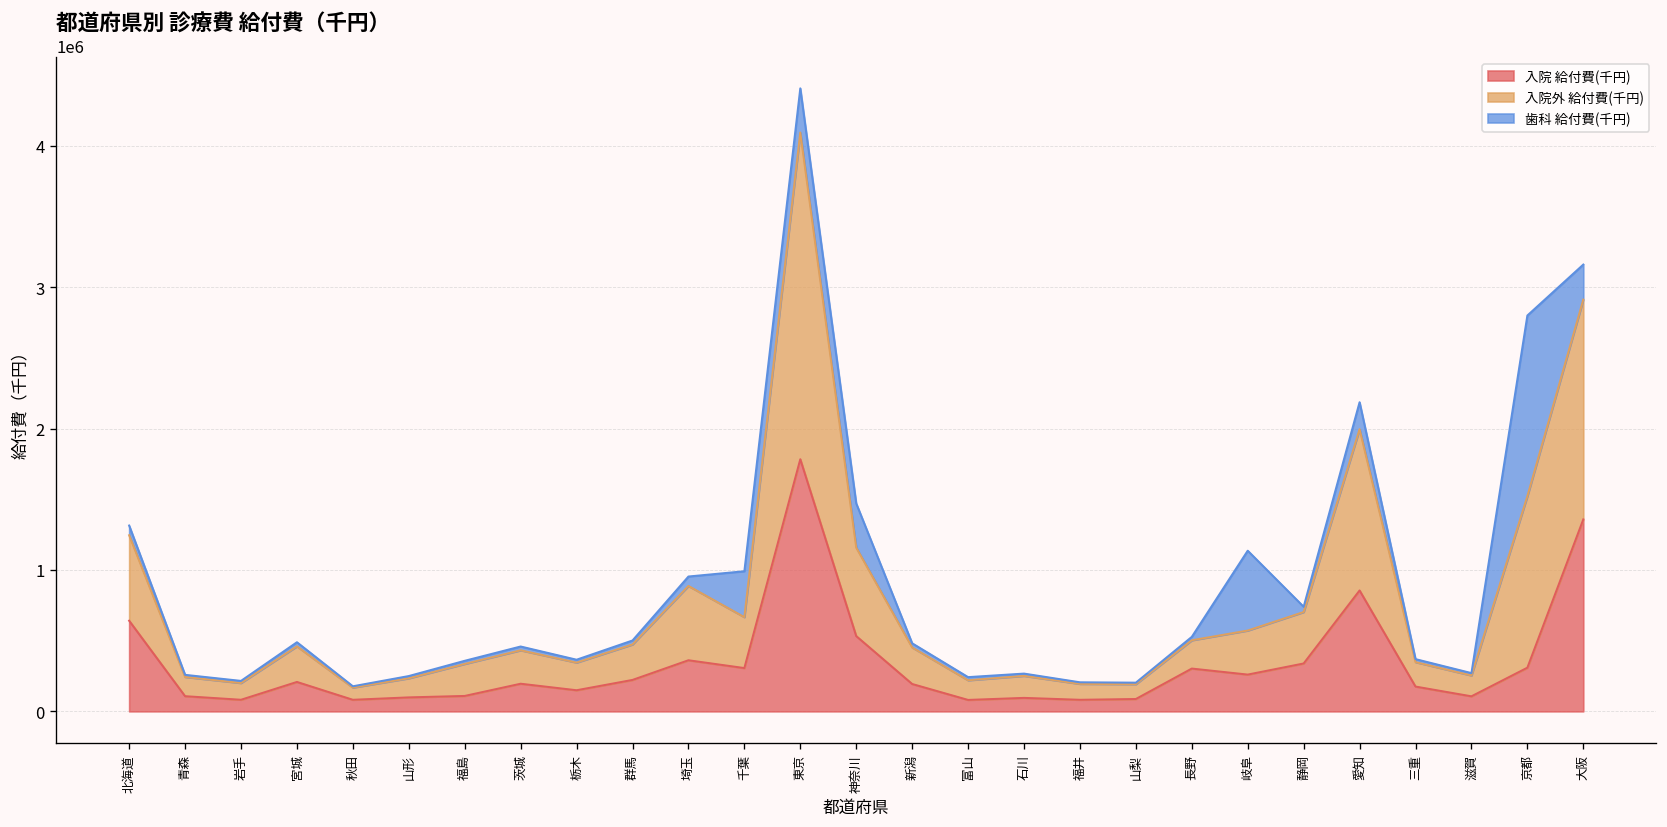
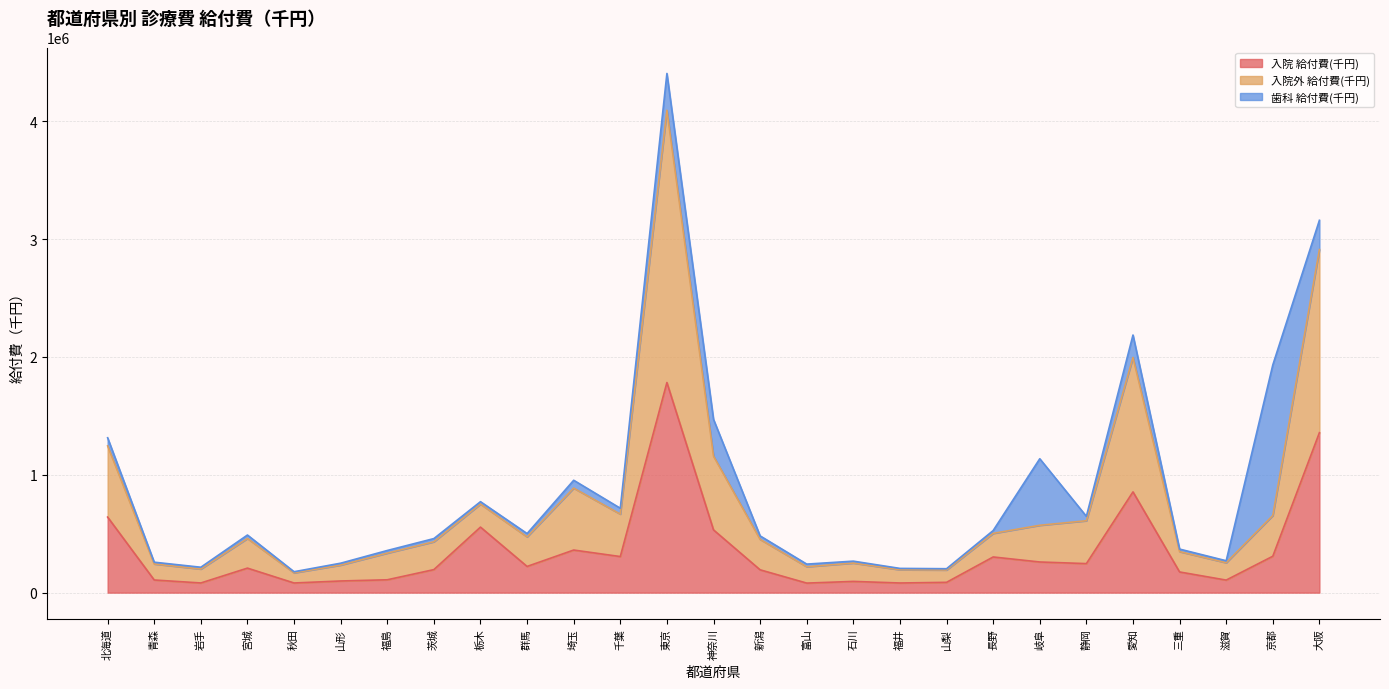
  {
    "入院 給付費(千円)": {
      "北海道": 640000,
      "青森": 110000,
      "岩手": 80000,
      "宮城": 210000,
      "秋田": 80000,
      "山形": 100000,
      "福島": 110000,
      "茨城": 200000,
-     "栃木": 150000,
+     "栃木": 560000,
      "群馬": 220000,
      "埼玉": 360000,
      "千葉": 310000,
      "東京": 1780000,
      "神奈川": 530000,
      "新潟": 190000,
      "富山": 80000,
      "石川": 100000,
      "福井": 80000,
      "山梨": 90000,
      "長野": 300000,
      "岐阜": 260000,
-     "静岡": 340000,
+     "静岡": 250000,
      "愛知": 860000,
      "三重": 180000,
      "滋賀": 110000,
      "京都": 310000,
      "大阪": 1360000
    },
    "入院外 給付費(千円)": {
      "北海道": 600000,
      "宮城": 250000,
      "福島": 230000,
      "茨城": 240000,
      "群馬": 250000,
      "埼玉": 530000,
      "千葉": 360000,
      "東京": 2310000,
      "神奈川": 630000,
      "新潟": 260000,
      "富山": 140000,
      "長野": 200000,
      "岐阜": 310000,
      "静岡": 360000,
      "愛知": 1140000,
-     "京都": 1210000,
+     "京都": 350000,
      "大阪": 1550000
    },
    "歯科 給付費(千円)": {
      "北海道": 70000,
      "宮城": 30000,
      "福島": 20000,
      "茨城": 30000,
      "群馬": 30000,
      "埼玉": 70000,
-     "千葉": 320000,
+     "千葉": 50000,
      "東京": 310000,
      "神奈川": 310000,
      "新潟": 30000,
      "富山": 20000,
      "長野": 20000,
      "岐阜": 560000,
      "静岡": 40000,
      "愛知": 190000,
      "京都": 1280000,
      "大阪": 250000
    }
  }
